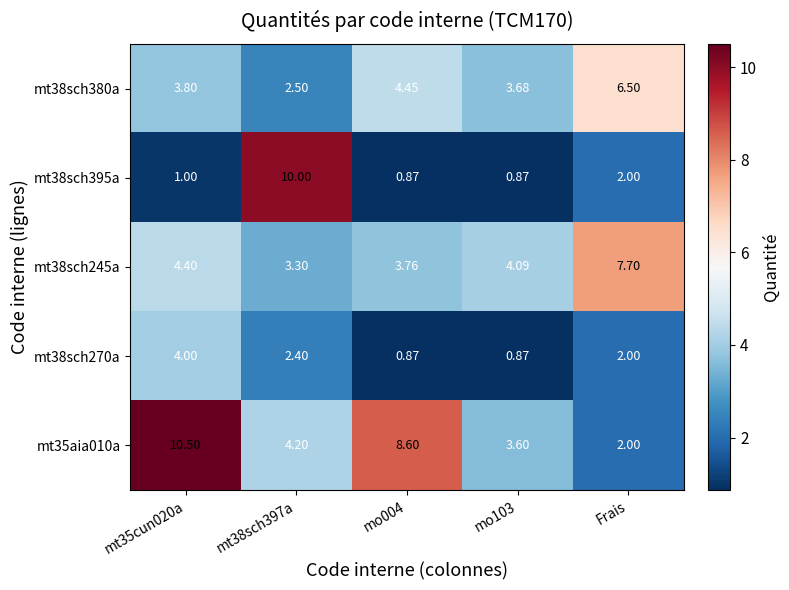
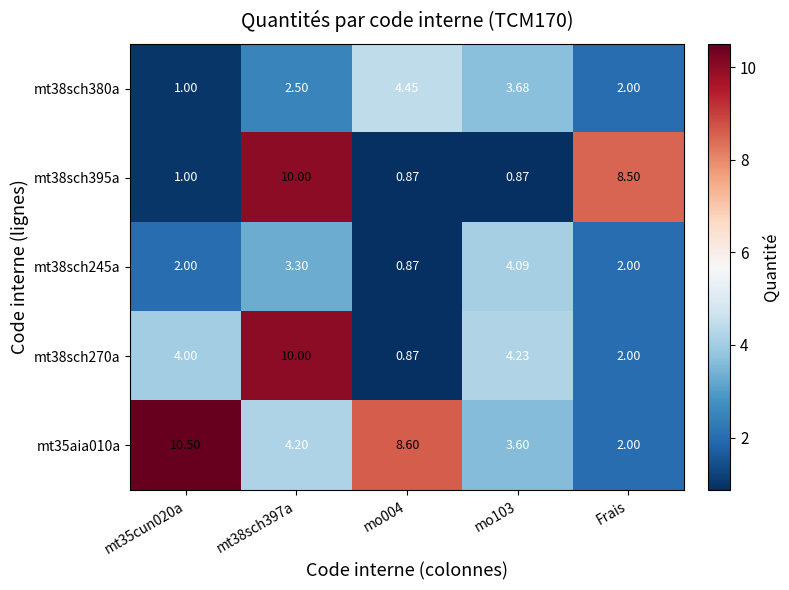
  {
    "mt38sch380a": {
-     "mt35cun020a": 3.80,
+     "mt35cun020a": 1.00,
      "mt38sch397a": 2.50,
      "mo004": 4.45,
      "mo103": 3.68,
-     "Frais": 6.50
+     "Frais": 2.00
    },
    "mt38sch395a": {
      "mt35cun020a": 1.00,
      "mt38sch397a": 10.00,
      "mo004": 0.87,
      "mo103": 0.87,
-     "Frais": 2.00
+     "Frais": 8.50
    },
    "mt38sch245a": {
-     "mt35cun020a": 4.40,
+     "mt35cun020a": 2.00,
      "mt38sch397a": 3.30,
-     "mo004": 3.76,
+     "mo004": 0.87,
      "mo103": 4.09,
-     "Frais": 7.70
+     "Frais": 2.00
    },
    "mt38sch270a": {
      "mt35cun020a": 4.00,
-     "mt38sch397a": 2.40,
+     "mt38sch397a": 10.00,
      "mo004": 0.87,
-     "mo103": 0.87,
+     "mo103": 4.23,
      "Frais": 2.00
    },
    "mt35aia010a": {
      "mt35cun020a": 10.50,
      "mt38sch397a": 4.20,
      "mo004": 8.60,
      "mo103": 3.60,
      "Frais": 2.00
    }
  }
